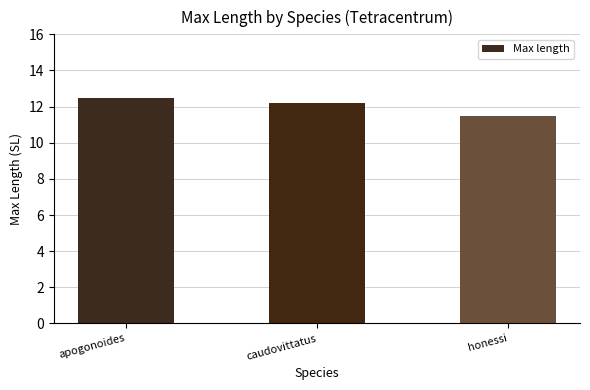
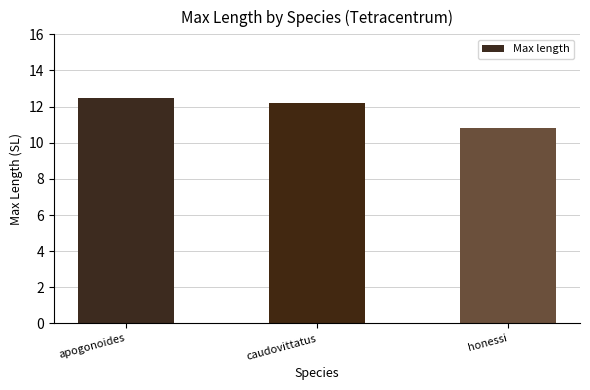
  {
    "apogonoides": 12.5,
    "caudovittatus": 12.2,
-   "honessi": 11.5
+   "honessi": 10.8
  }
